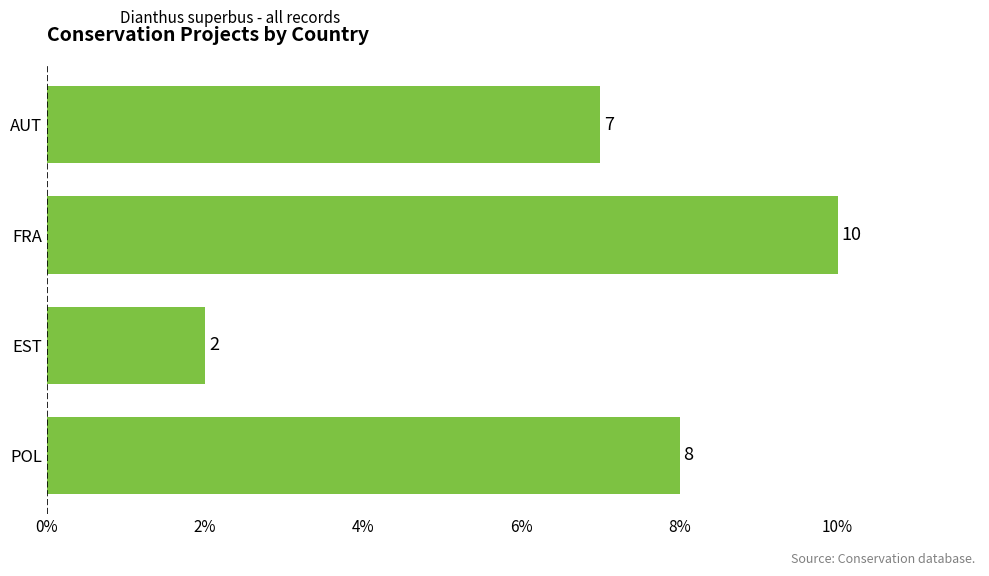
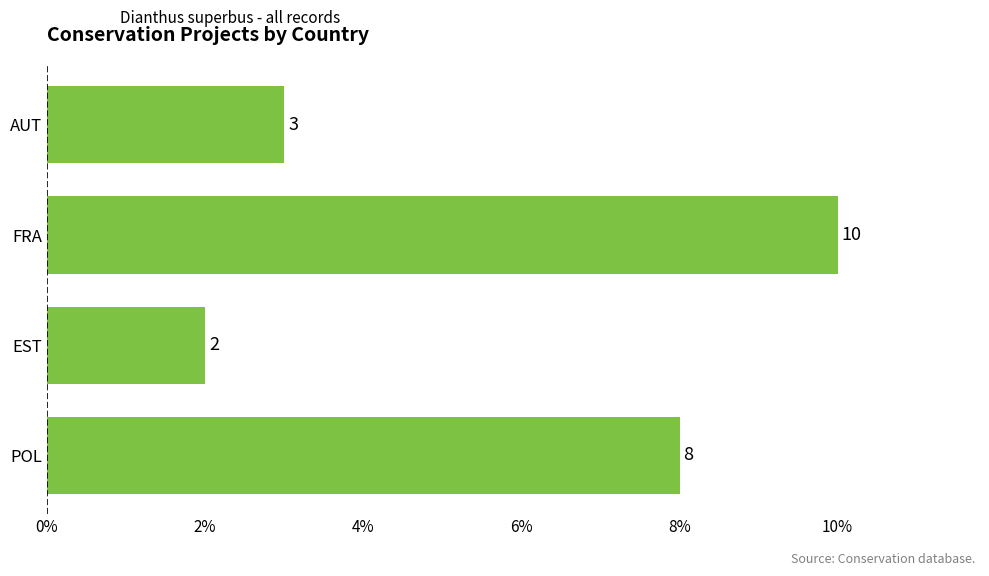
  {
-   "AUT": 7,
+   "AUT": 3,
    "FRA": 10,
    "EST": 2,
    "POL": 8
  }
